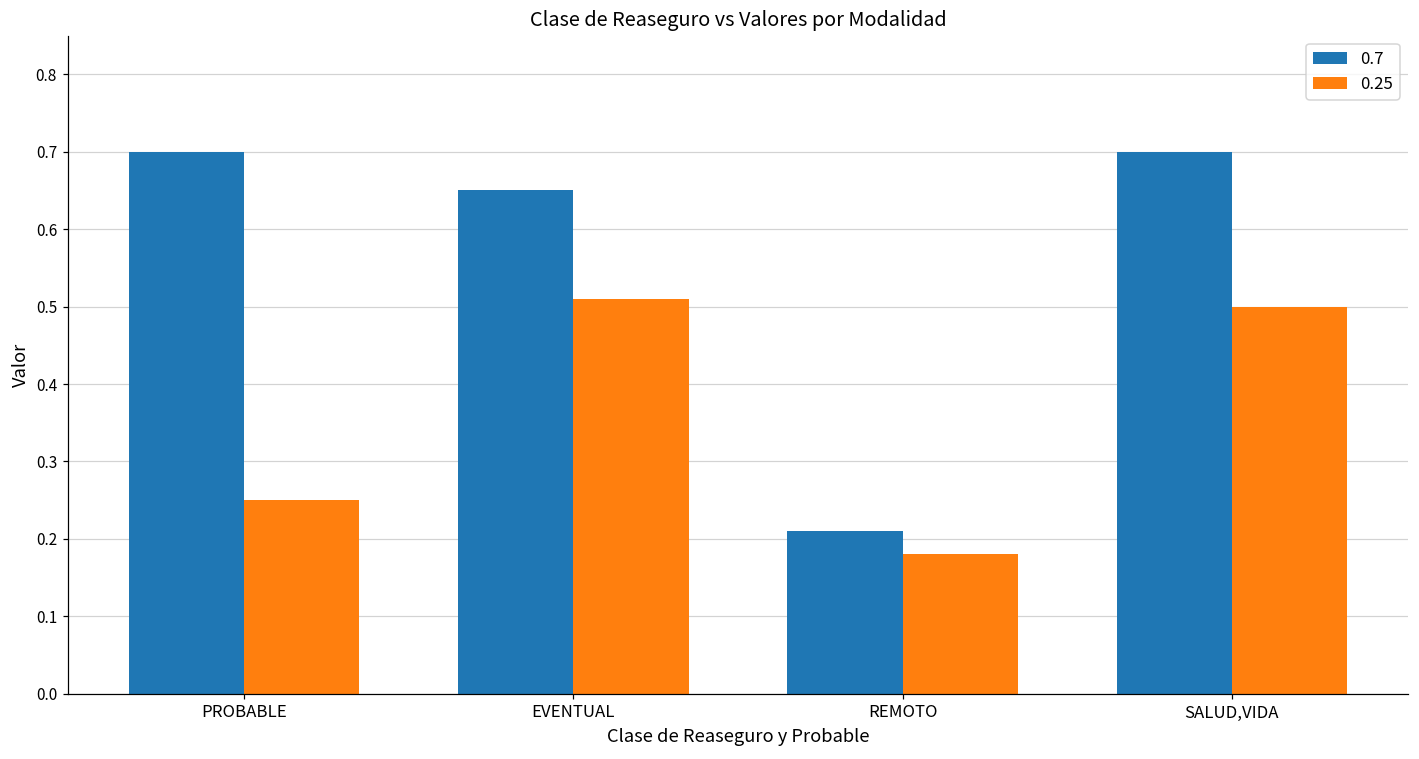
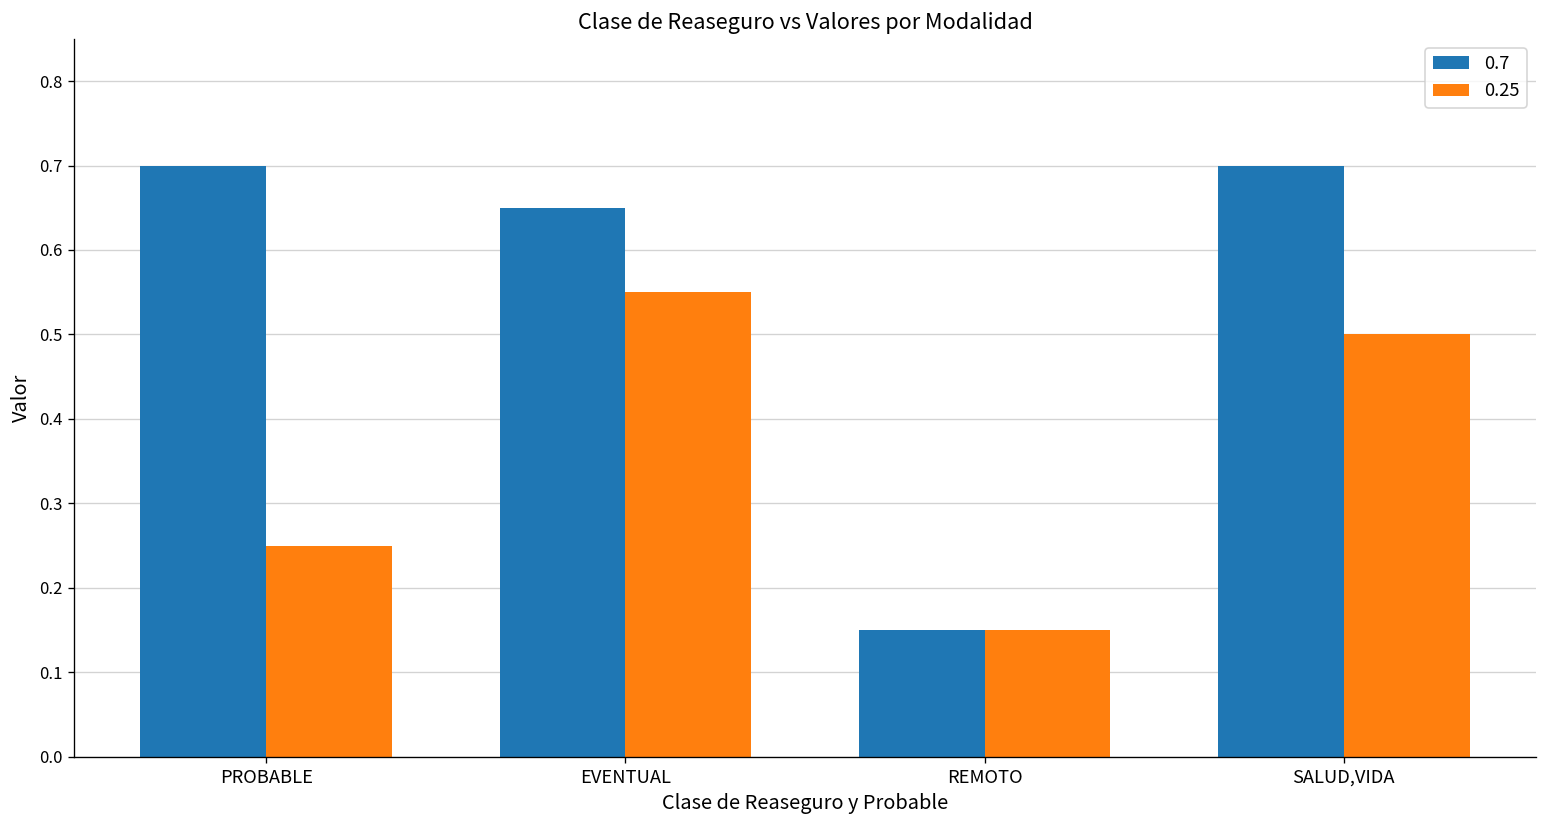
  {
    "0.7": {
      "PROBABLE": 0.70,
      "EVENTUAL": 0.65,
-     "REMOTO": 0.21,
+     "REMOTO": 0.15,
      "SALUD,VIDA": 0.70
    },
    "0.25": {
      "PROBABLE": 0.25,
-     "EVENTUAL": 0.51,
-     "REMOTO": 0.18,
+     "EVENTUAL": 0.55,
+     "REMOTO": 0.15,
      "SALUD,VIDA": 0.50
    }
  }
